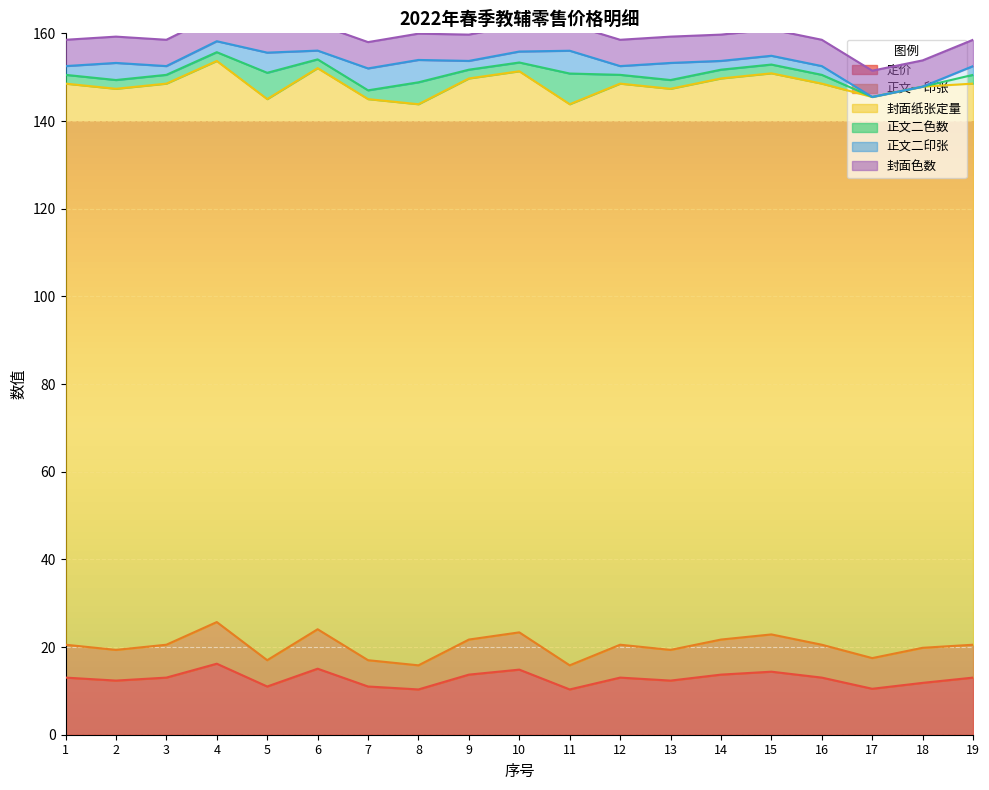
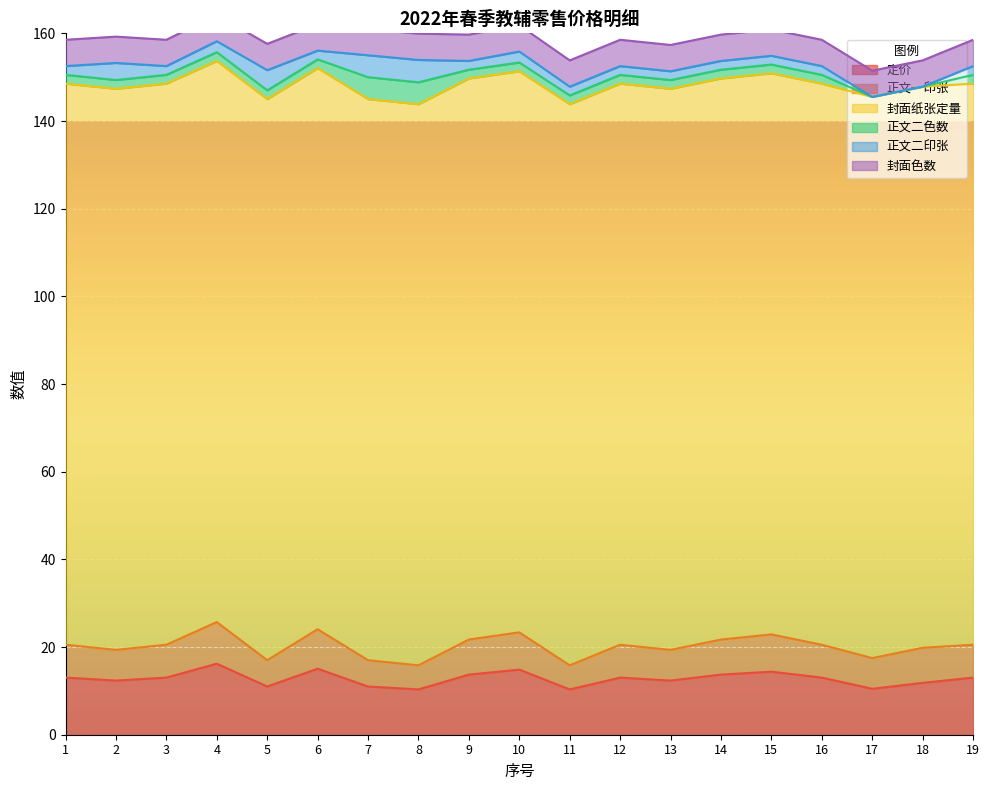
  {
    "封面纸张定量": {
      "1": 128,
      "2": 128,
      "3": 128,
      "4": 128,
      "5": 128,
      "6": 128,
      "7": 128,
      "8": 128,
      "9": 128,
      "10": 128,
      "11": 128,
      "12": 128,
      "13": 128,
      "14": 128,
      "15": 128,
      "16": 128,
      "19": 128
    },
    "正文二色数": {
      "1": 2,
      "2": 2,
      "3": 2,
      "4": 2,
-     "5": 6,
+     "5": 2,
      "6": 2,
-     "7": 2,
+     "7": 5,
      "8": 5,
      "9": 2,
      "10": 2,
-     "11": 7,
+     "11": 2,
      "12": 2,
      "13": 2,
      "14": 2,
      "15": 2,
      "16": 2,
      "19": 2
    },
    "正文二印张": {
      "1": 2,
      "2": 4,
      "3": 2,
      "4": 3,
      "5": 5,
      "6": 2,
      "7": 5,
      "8": 5,
      "9": 2,
      "10": 3,
-     "11": 5,
+     "11": 2,
      "12": 2,
-     "13": 4,
+     "13": 2,
      "14": 2,
      "15": 2,
      "16": 2,
      "19": 2
    },
    "封面色数": {
      "1": 6,
      "2": 6,
      "3": 6,
      "8": 6,
      "9": 6,
      "12": 6,
      "13": 6,
      "14": 6,
      "16": 6,
      "19": 6
    }
  }
